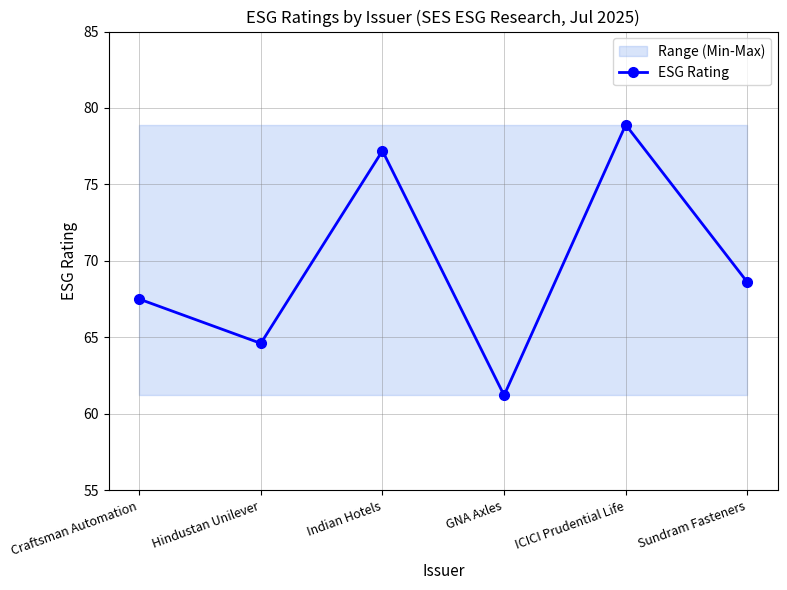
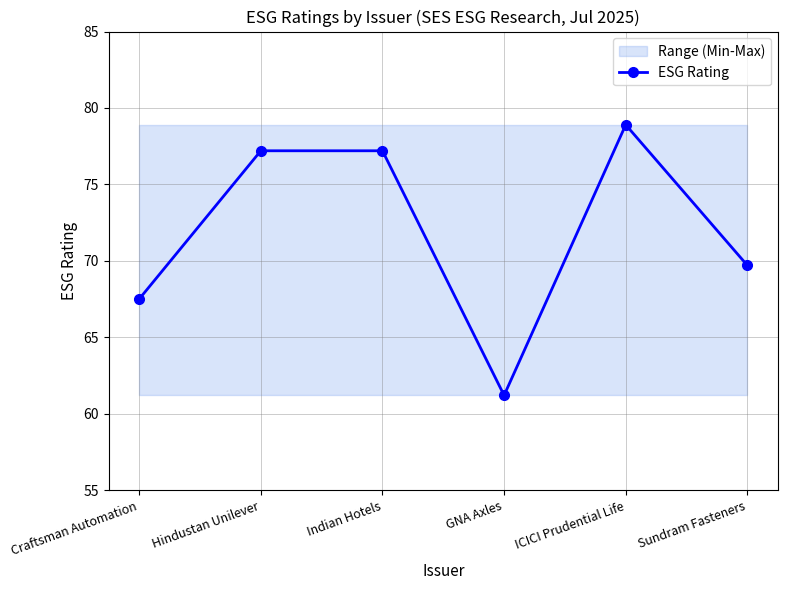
  {
    "ESG Rating": {
      "Craftsman Automation": 67.5,
-     "Hindustan Unilever": 64.6,
+     "Hindustan Unilever": 77.2,
      "Indian Hotels": 77.2,
      "GNA Axles": 61.2,
-     "Sundram Fasteners": 68.6
+     "Sundram Fasteners": 69.7
    },
    "Range (Min-Max)": {
      "Craftsman Automation": 78.9,
      "Hindustan Unilever": 78.9,
      "Indian Hotels": 78.9,
      "GNA Axles": 78.9,
      "Sundram Fasteners": 78.9
    }
  }
